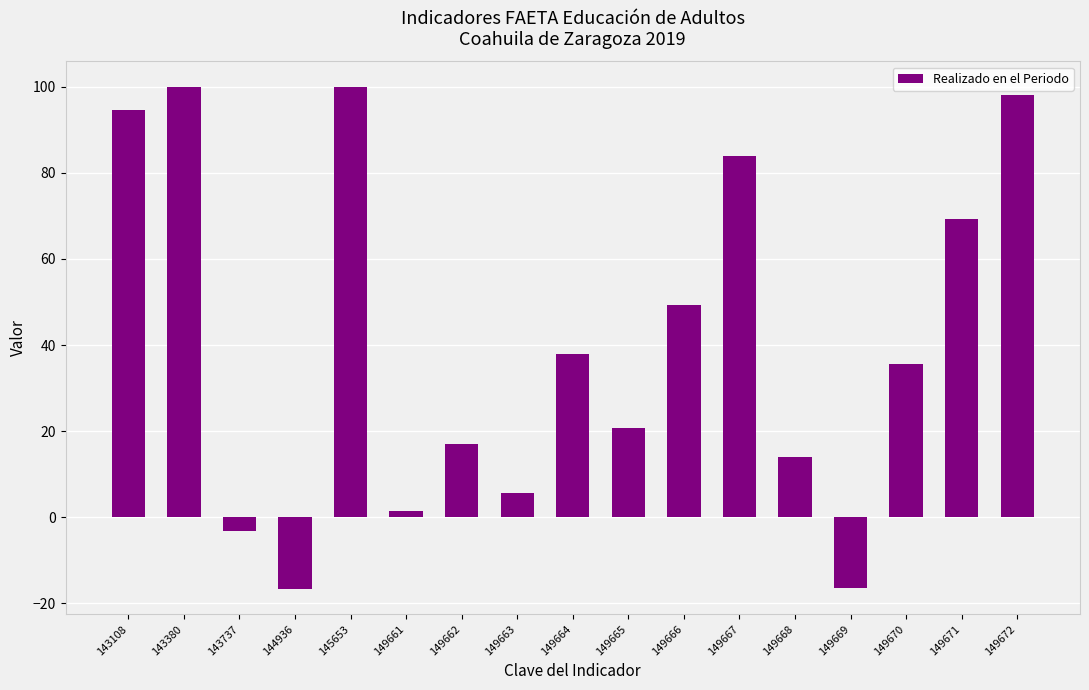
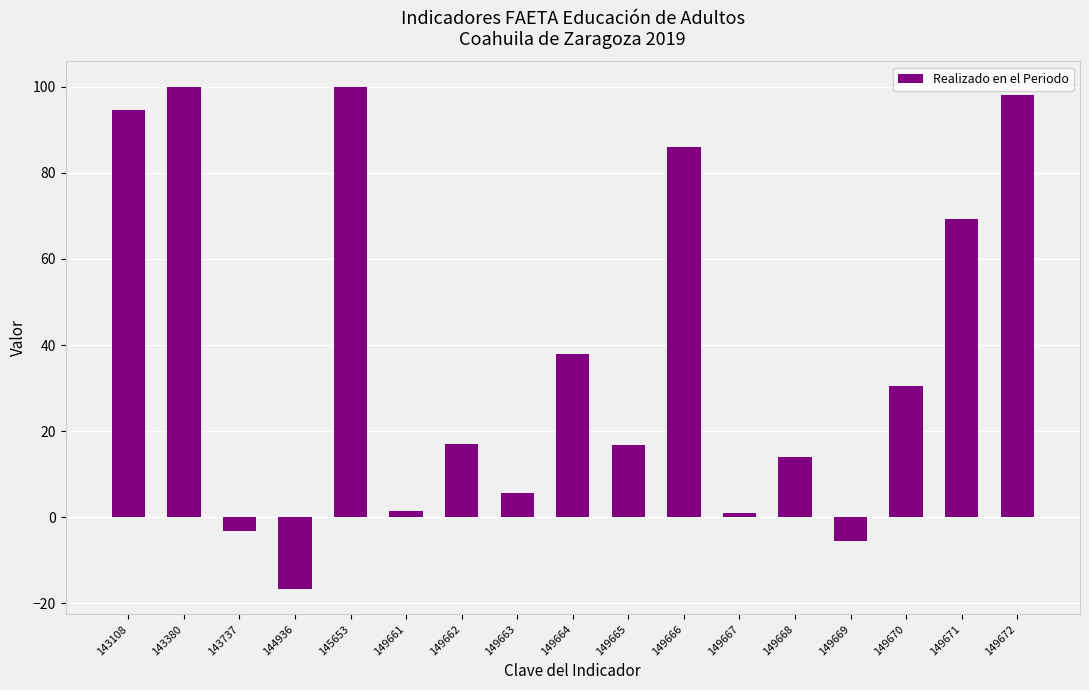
  {
    "143108": 95,
    "143380": 100,
    "143737": -3,
    "144936": -17,
    "145653": 100,
    "149661": 1,
    "149662": 17,
    "149663": 6,
    "149664": 38,
-   "149665": 21,
-   "149666": 49,
-   "149667": 84,
+   "149665": 17,
+   "149666": 86,
+   "149667": 1,
    "149668": 14,
-   "149669": -16,
-   "149670": 36,
+   "149669": -5,
+   "149670": 30,
    "149671": 69,
    "149672": 98
  }
